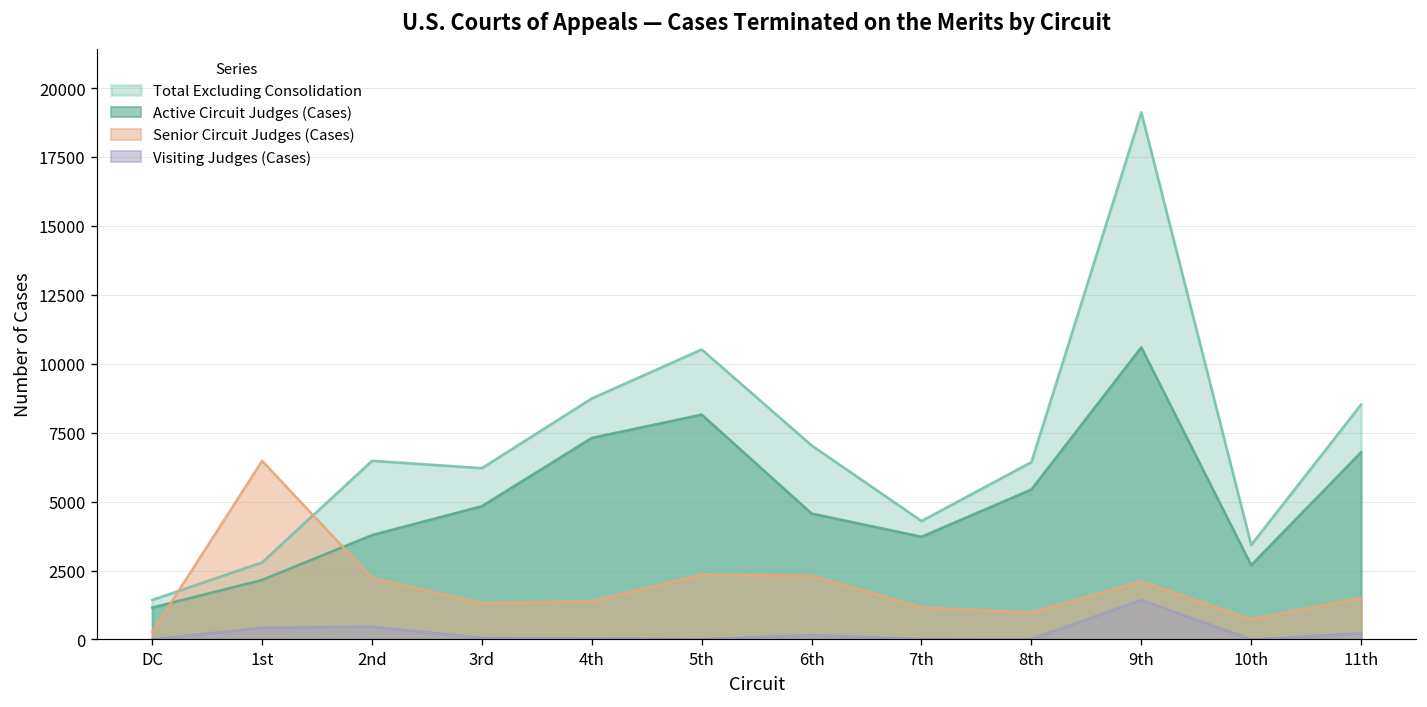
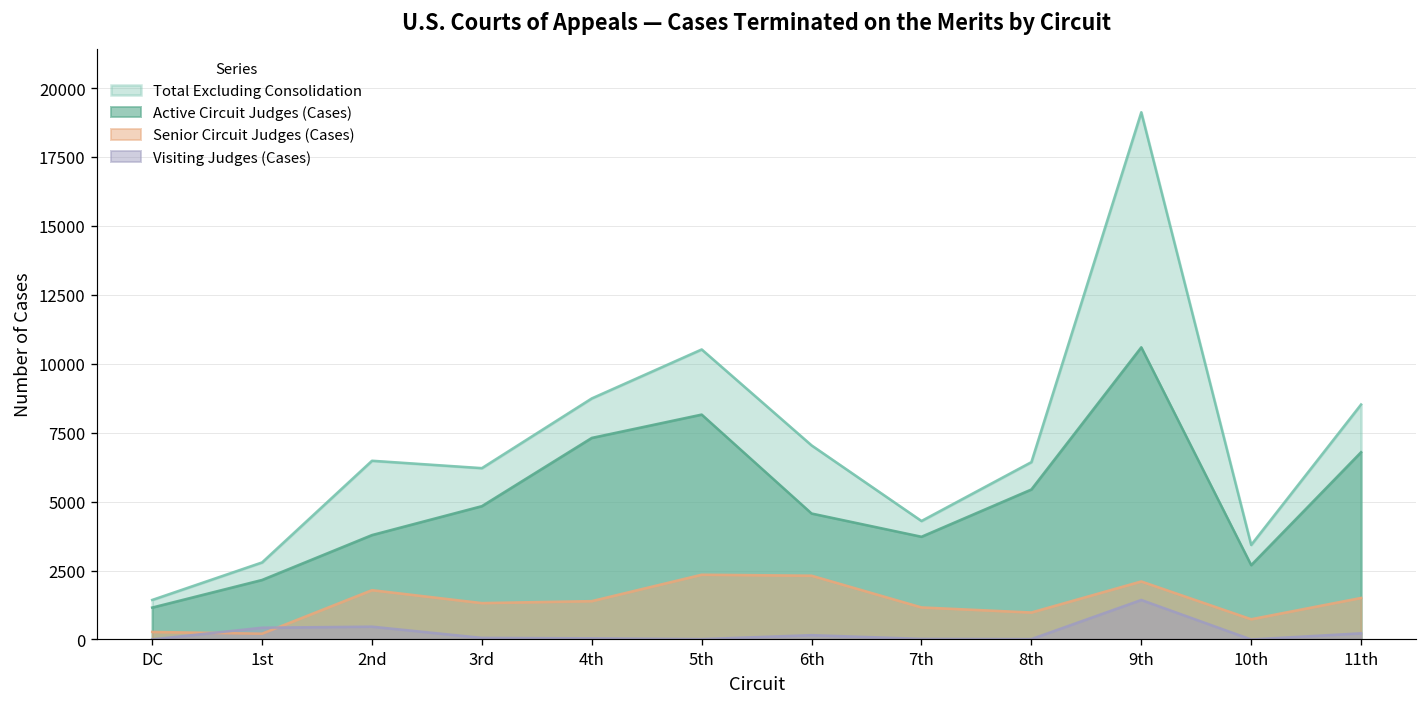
  {
    "Senior Circuit Judges (Cases)": {
      "DC": 300,
-     "1st": 6500,
-     "2nd": 2200,
+     "1st": 200,
+     "2nd": 1800,
      "3rd": 1300,
      "4th": 1400,
      "5th": 2300,
      "6th": 2300,
      "7th": 1200,
      "8th": 1000,
      "9th": 2100,
      "10th": 700,
      "11th": 1500
    }
  }
